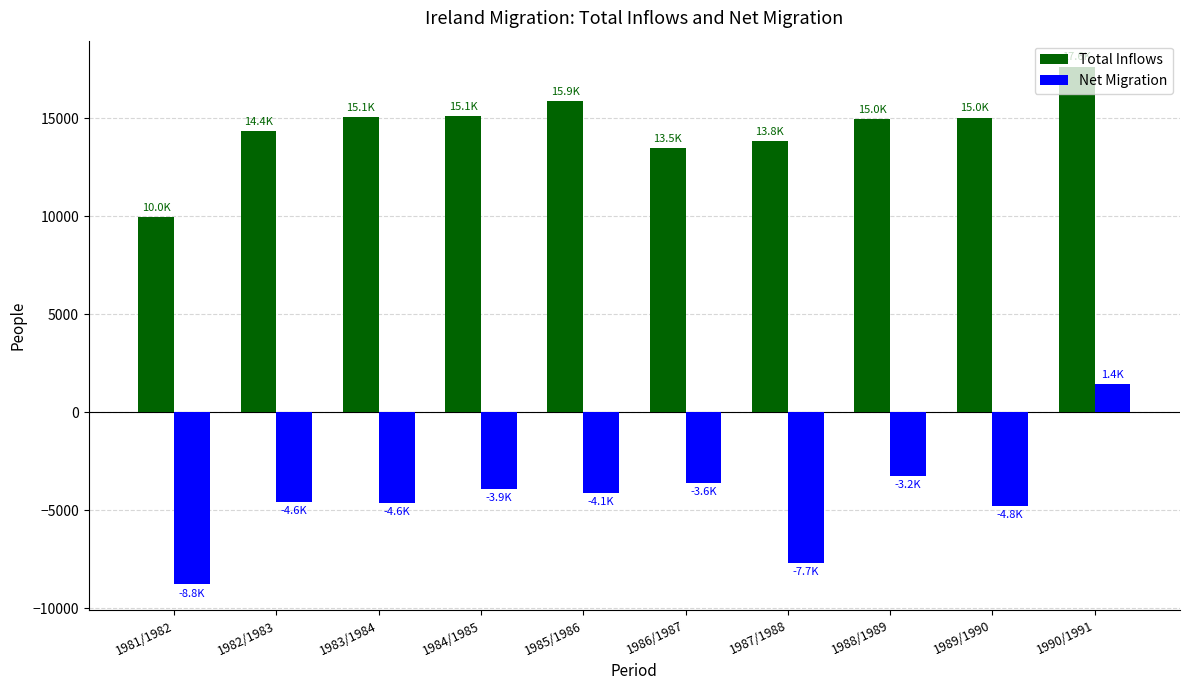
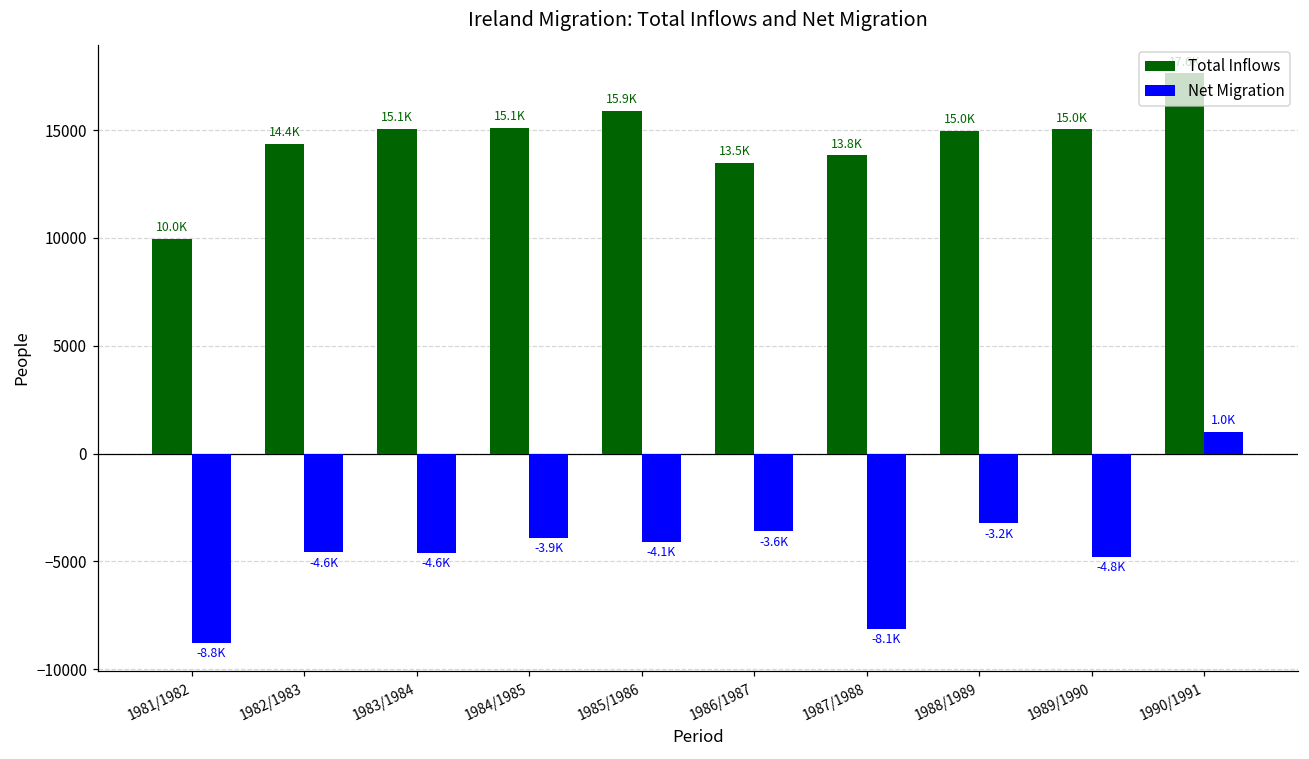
  {
    "Total Inflows": {
      "1981/1982": "10.0K",
      "1982/1983": "14.4K",
      "1983/1984": "15.1K",
      "1984/1985": "15.1K",
      "1985/1986": "15.9K",
      "1986/1987": "13.5K",
      "1987/1988": "13.8K",
      "1988/1989": "15.0K",
      "1989/1990": "15.0K"
    },
    "Net Migration": {
      "1981/1982": "-8.8K",
      "1982/1983": "-4.6K",
      "1983/1984": "-4.6K",
      "1984/1985": "-3.9K",
      "1985/1986": "-4.1K",
      "1986/1987": "-3.6K",
-     "1987/1988": "-7.7K",
+     "1987/1988": "-8.1K",
      "1988/1989": "-3.2K",
      "1989/1990": "-4.8K",
-     "1990/1991": "1.4K"
+     "1990/1991": "1.0K"
    }
  }
